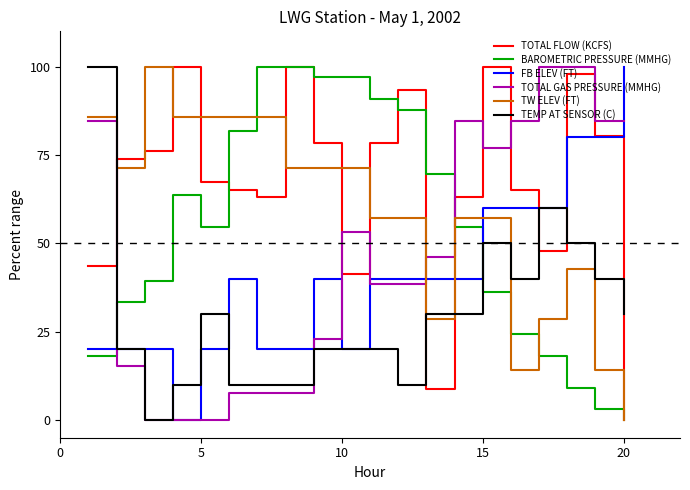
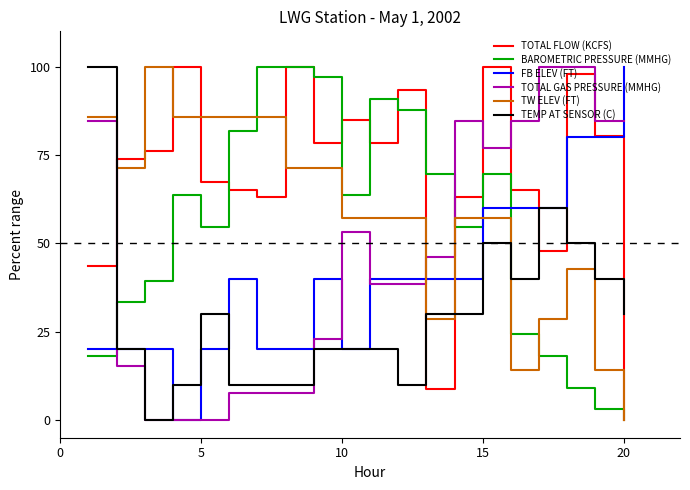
  {
    "TOTAL FLOW (KCFS)": {
      "5": 67,
-     "10": 41,
+     "10": 85,
      "15": 100
    },
    "BAROMETRIC PRESSURE (MMHG)": {
      "5": 55,
-     "10": 97,
-     "15": 36
+     "10": 64,
+     "15": 70
    },
    "FB ELEV (FT)": {
      "5": 20,
      "15": 60,
      "20": 100
    },
    "TOTAL GAS PRESSURE (MMHG)": {
      "5": 0,
      "10": 53,
      "15": 77,
      "20": 85
    },
    "TW ELEV (FT)": {
      "5": 86,
-     "10": 71,
+     "10": 57,
      "15": 57
    },
    "TEMP AT SENSOR (C)": {
      "5": 30,
      "15": 50,
      "20": 30
    }
  }
